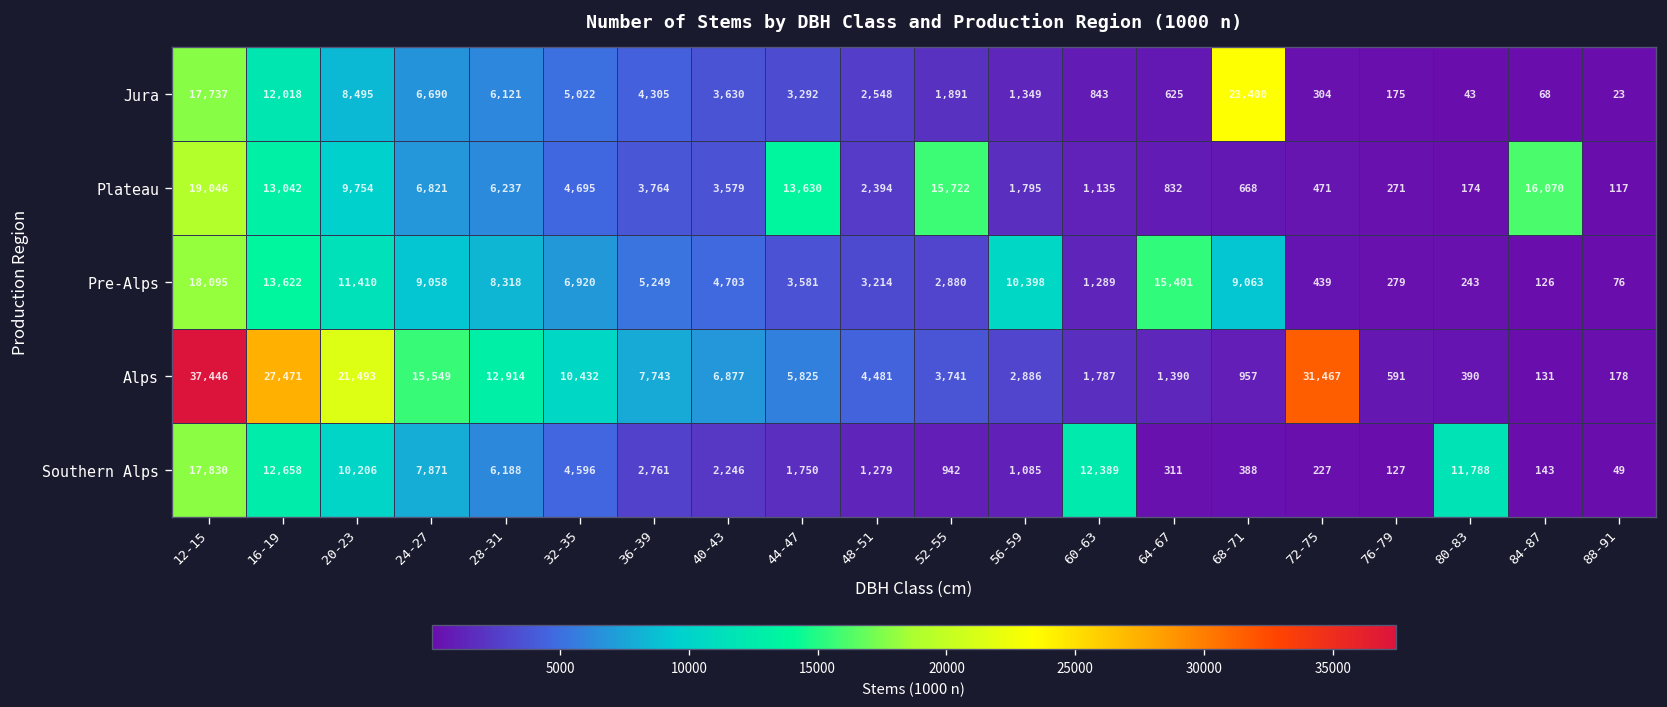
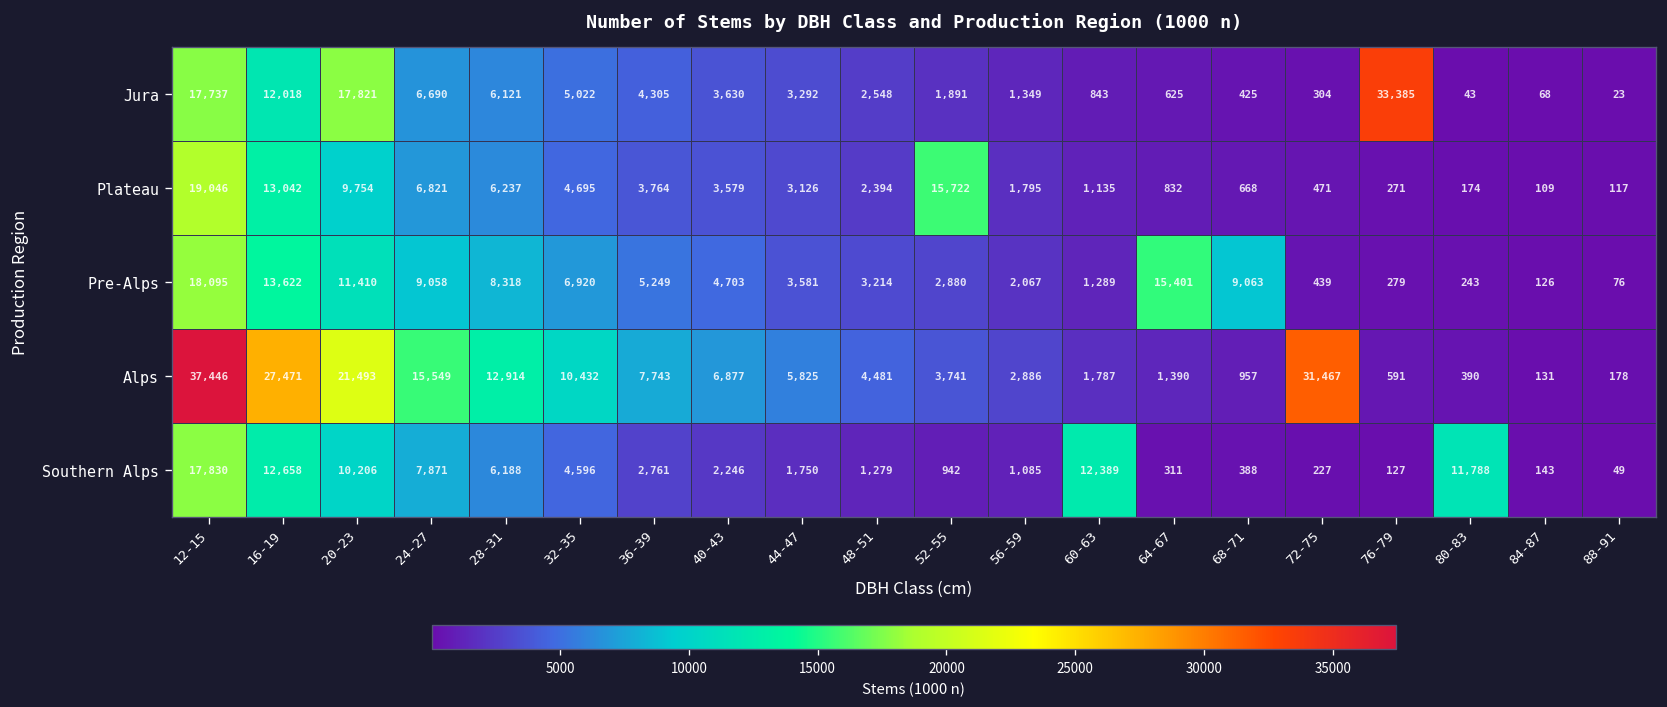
  {
    "Jura": {
      "12-15": "17,737",
      "16-19": "12,018",
-     "20-23": "8,495",
+     "20-23": "17,821",
      "24-27": "6,690",
      "28-31": "6,121",
      "32-35": "5,022",
      "36-39": "4,305",
      "40-43": "3,630",
      "44-47": "3,292",
      "48-51": "2,548",
      "52-55": "1,891",
      "56-59": "1,349",
      "60-63": "843",
      "64-67": "625",
-     "68-71": "23,400",
+     "68-71": "425",
      "72-75": "304",
-     "76-79": "175",
+     "76-79": "33,385",
      "80-83": "43",
      "84-87": "68",
      "88-91": "23"
    },
    "Plateau": {
      "12-15": "19,046",
      "16-19": "13,042",
      "20-23": "9,754",
      "24-27": "6,821",
      "28-31": "6,237",
      "32-35": "4,695",
      "36-39": "3,764",
      "40-43": "3,579",
-     "44-47": "13,630",
+     "44-47": "3,126",
      "48-51": "2,394",
      "52-55": "15,722",
      "56-59": "1,795",
      "60-63": "1,135",
      "64-67": "832",
      "68-71": "668",
      "72-75": "471",
      "76-79": "271",
      "80-83": "174",
-     "84-87": "16,070",
+     "84-87": "109",
      "88-91": "117"
    },
    "Pre-Alps": {
      "12-15": "18,095",
      "16-19": "13,622",
      "20-23": "11,410",
      "24-27": "9,058",
      "28-31": "8,318",
      "32-35": "6,920",
      "36-39": "5,249",
      "40-43": "4,703",
      "44-47": "3,581",
      "48-51": "3,214",
      "52-55": "2,880",
-     "56-59": "10,398",
+     "56-59": "2,067",
      "60-63": "1,289",
      "64-67": "15,401",
      "68-71": "9,063",
      "72-75": "439",
      "76-79": "279",
      "80-83": "243",
      "84-87": "126",
      "88-91": "76"
    },
    "Alps": {
      "12-15": "37,446",
      "16-19": "27,471",
      "20-23": "21,493",
      "24-27": "15,549",
      "28-31": "12,914",
      "32-35": "10,432",
      "36-39": "7,743",
      "40-43": "6,877",
      "44-47": "5,825",
      "48-51": "4,481",
      "52-55": "3,741",
      "56-59": "2,886",
      "60-63": "1,787",
      "64-67": "1,390",
      "68-71": "957",
      "72-75": "31,467",
      "76-79": "591",
      "80-83": "390",
      "84-87": "131",
      "88-91": "178"
    },
    "Southern Alps": {
      "12-15": "17,830",
      "16-19": "12,658",
      "20-23": "10,206",
      "24-27": "7,871",
      "28-31": "6,188",
      "32-35": "4,596",
      "36-39": "2,761",
      "40-43": "2,246",
      "44-47": "1,750",
      "48-51": "1,279",
      "52-55": "942",
      "56-59": "1,085",
      "60-63": "12,389",
      "64-67": "311",
      "68-71": "388",
      "72-75": "227",
      "76-79": "127",
      "80-83": "11,788",
      "84-87": "143",
      "88-91": "49"
    }
  }
